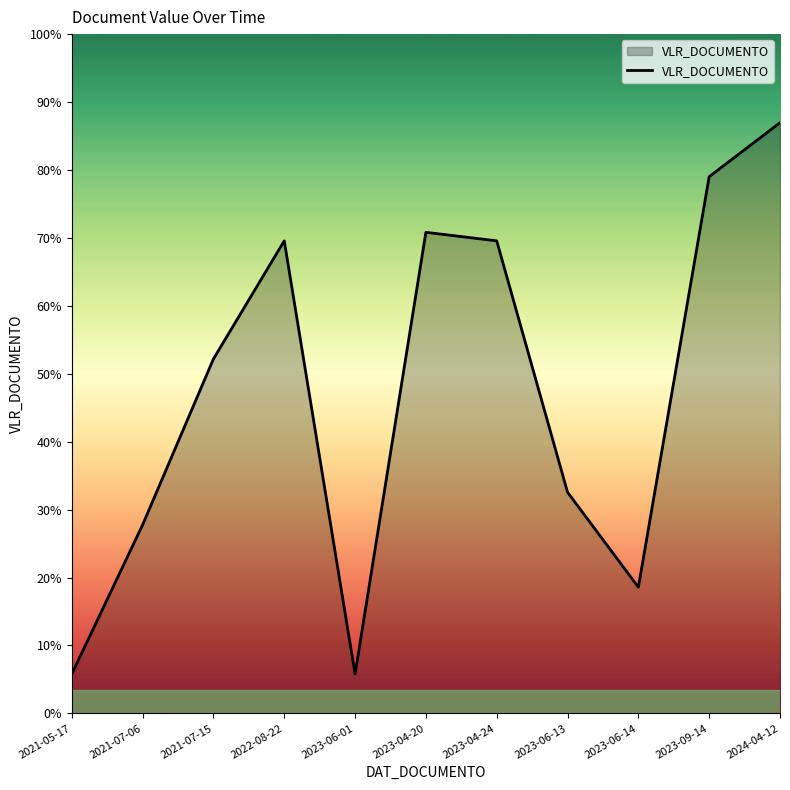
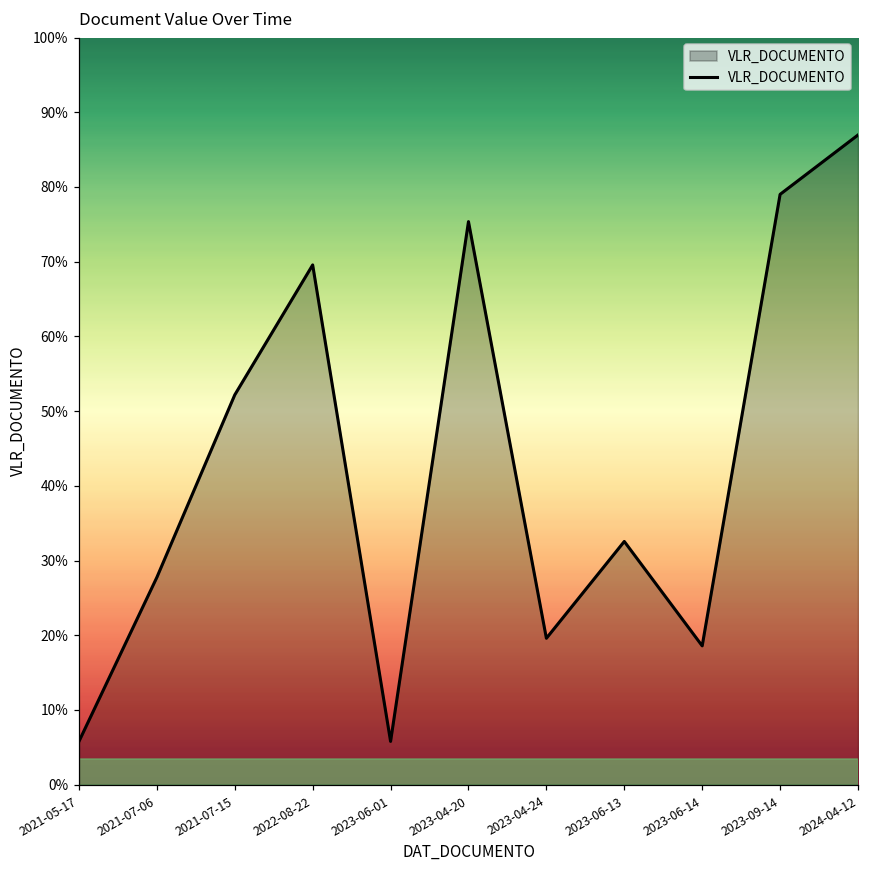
  {
    "2021-05-17": "6%",
    "2021-07-06": "28%",
    "2021-07-15": "52%",
    "2022-08-22": "70%",
    "2023-06-01": "6%",
-   "2023-04-20": "71%",
-   "2023-04-24": "70%",
+   "2023-04-20": "75%",
+   "2023-04-24": "20%",
    "2023-06-13": "33%",
    "2023-06-14": "19%",
    "2023-09-14": "79%",
    "2024-04-12": "87%"
  }
